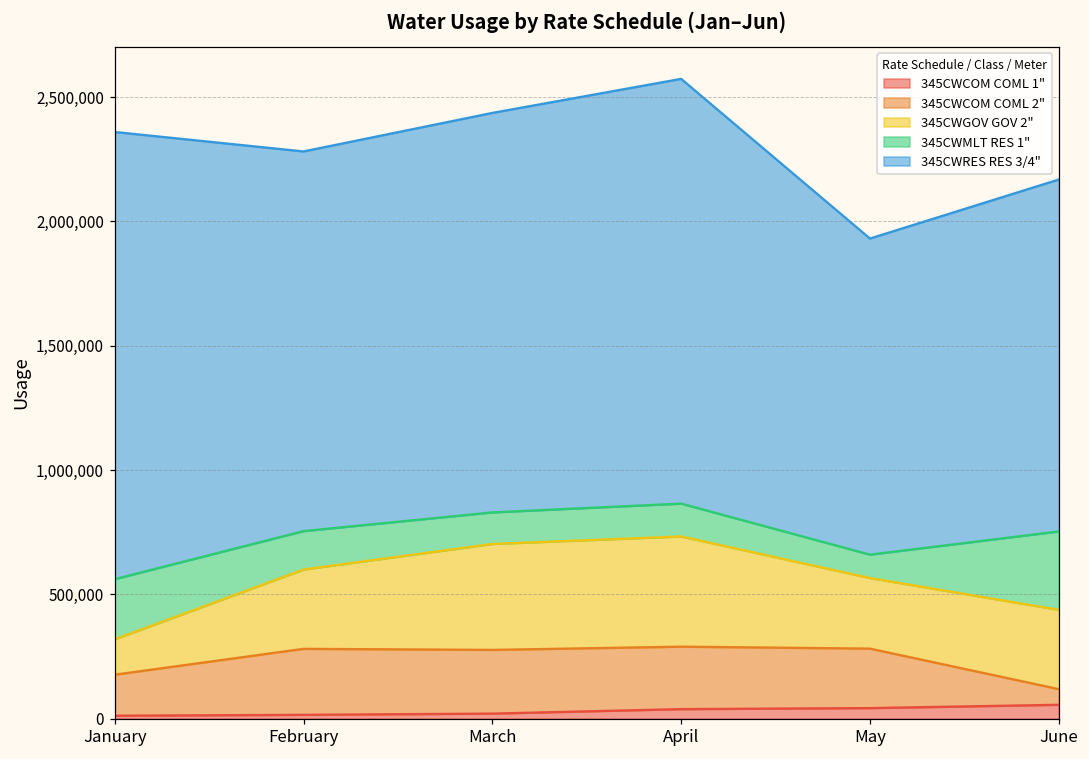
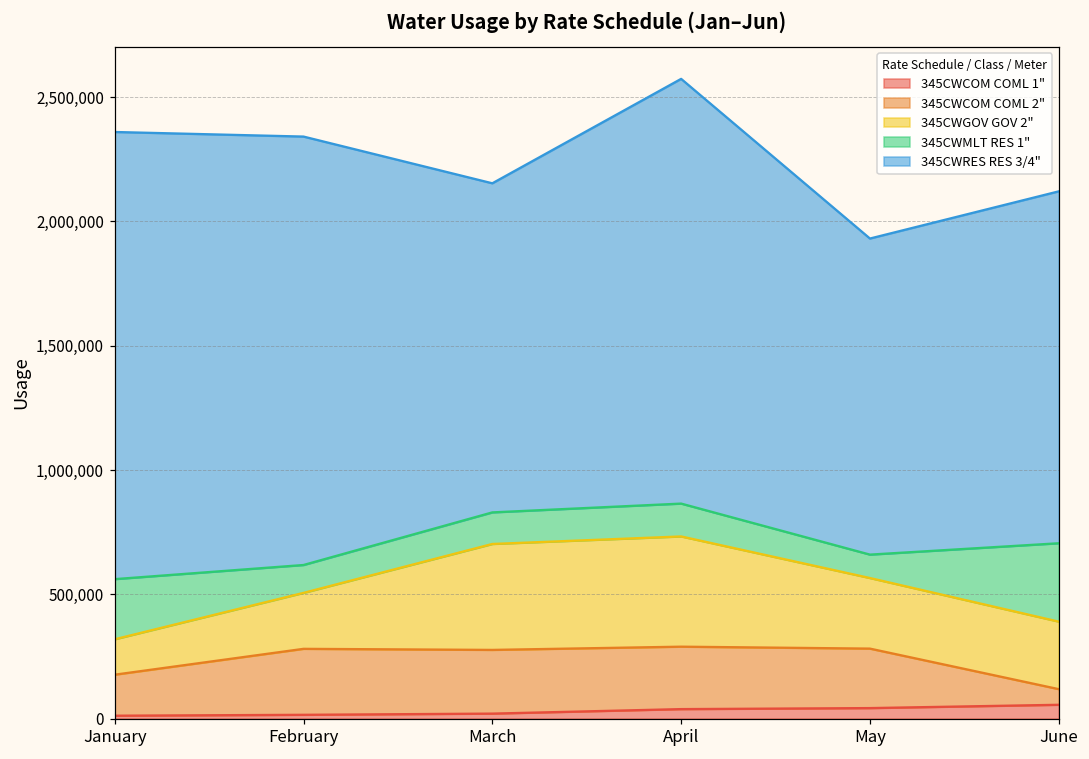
  {
    "345CWGOV GOV 2\"": {
      "January": "140,000",
-     "February": "320,000",
+     "February": "230,000",
      "March": "430,000",
      "April": "440,000",
      "May": "280,000",
-     "June": "320,000"
+     "June": "270,000"
    },
    "345CWMLT RES 1\"": {
      "January": "240,000",
-     "February": "150,000",
+     "February": "110,000",
      "March": "130,000",
      "April": "130,000",
      "May": "90,000",
      "June": "320,000"
    },
    "345CWRES RES 3/4\"": {
      "January": "1,800,000",
-     "February": "1,530,000",
-     "March": "1,610,000",
+     "February": "1,720,000",
+     "March": "1,320,000",
      "April": "1,710,000",
      "May": "1,270,000",
      "June": "1,420,000"
    }
  }
